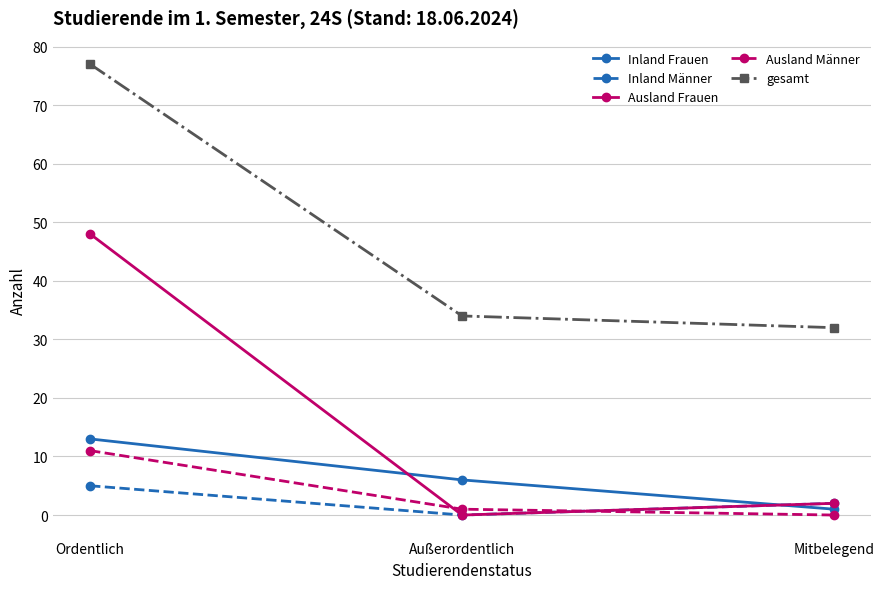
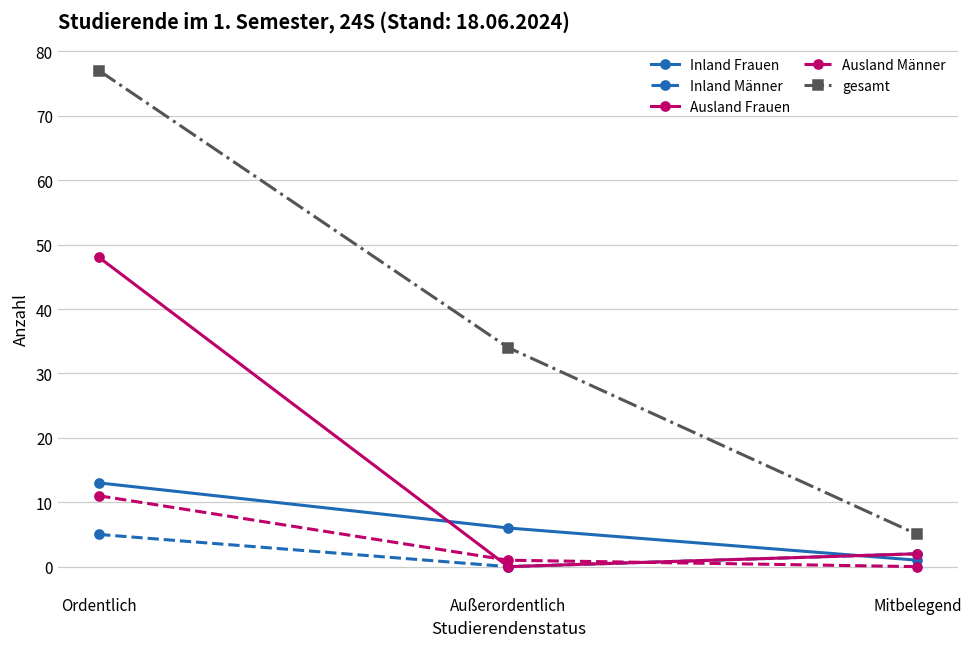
  {
    "gesamt": {
      "Ordentlich": 77,
      "Außerordentlich": 34,
-     "Mitbelegend": 32
+     "Mitbelegend": 5
    }
  }
